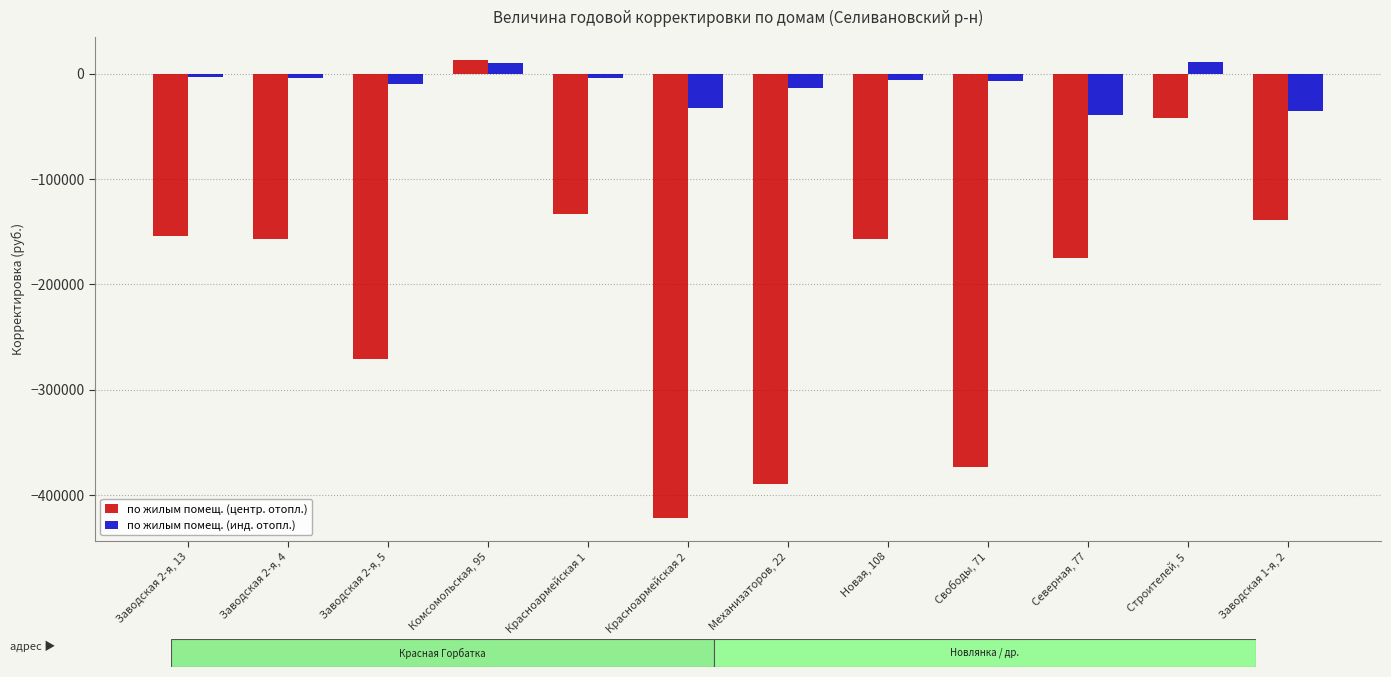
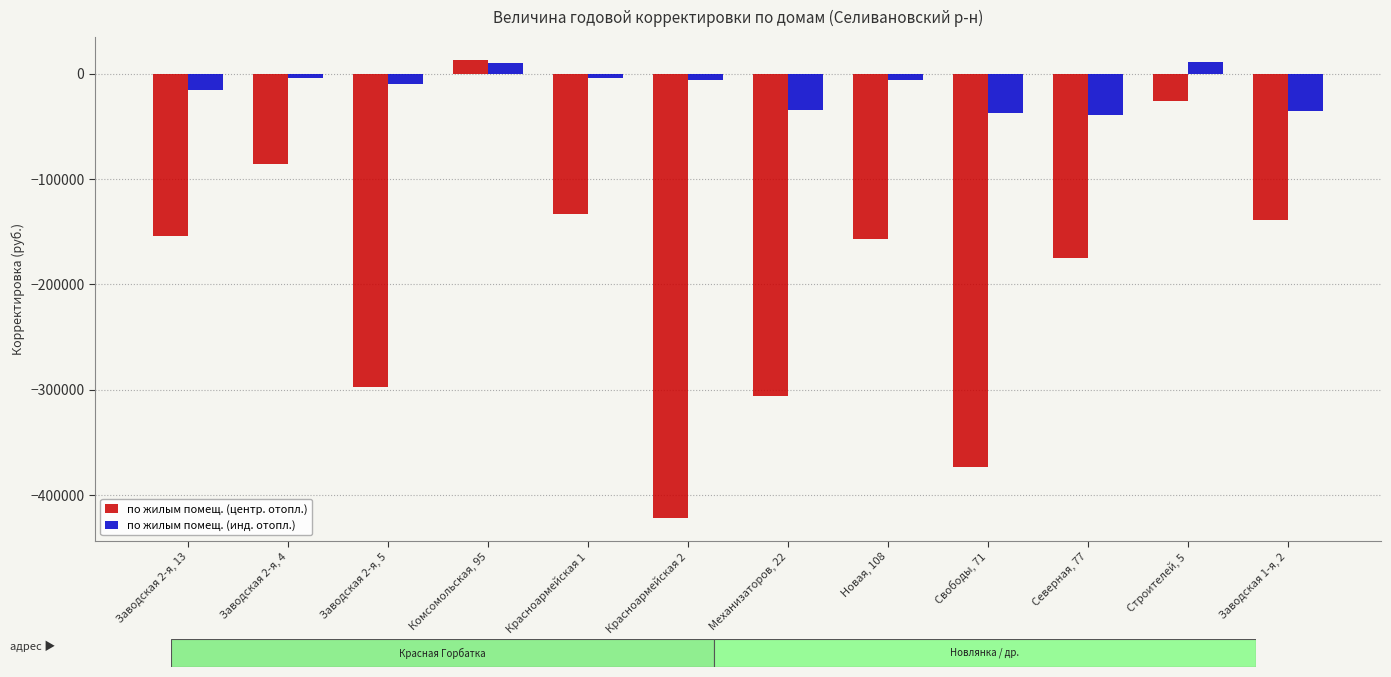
  {
    "по жилым помещ. (центр. отопл.)": {
      "Заводская 2-я, 13": -154000,
-     "Заводская 2-я, 4": -157000,
-     "Заводская 2-я, 5": -271000,
+     "Заводская 2-я, 4": -86000,
+     "Заводская 2-я, 5": -297000,
      "Комсомольская, 95": 13000,
      "Красноармейская 1": -133000,
      "Красноармейская 2": -422000,
-     "Механизаторов, 22": -389000,
+     "Механизаторов, 22": -306000,
      "Новая, 108": -156000,
      "Свободы, 71": -374000,
      "Северная, 77": -175000,
-     "Строителей, 5": -42000,
+     "Строителей, 5": -26000,
      "Заводская 1-я, 2": -139000
    },
    "по жилым помещ. (инд. отопл.)": {
-     "Заводская 2-я, 13": -3000,
+     "Заводская 2-я, 13": -15000,
      "Заводская 2-я, 4": -4000,
      "Заводская 2-я, 5": -10000,
      "Комсомольская, 95": 10000,
      "Красноармейская 1": -4000,
-     "Красноармейская 2": -33000,
-     "Механизаторов, 22": -13000,
+     "Красноармейская 2": -6000,
+     "Механизаторов, 22": -34000,
      "Новая, 108": -7000,
-     "Свободы, 71": -7000,
+     "Свободы, 71": -38000,
      "Северная, 77": -39000,
      "Строителей, 5": 11000,
      "Заводская 1-я, 2": -35000
    }
  }
